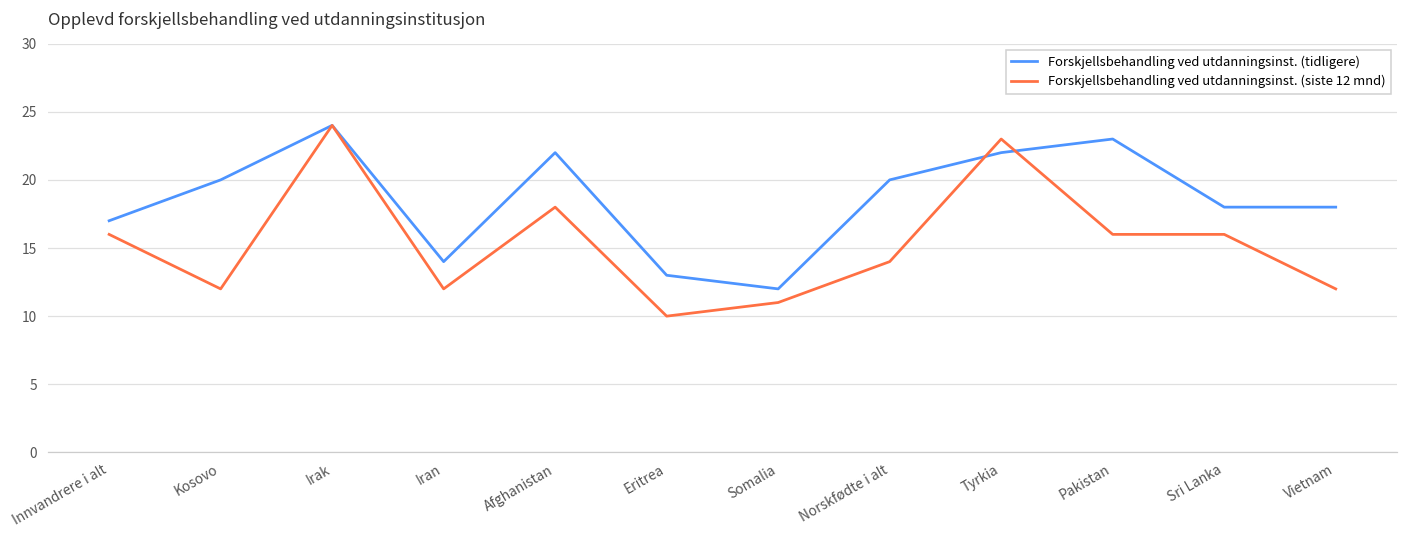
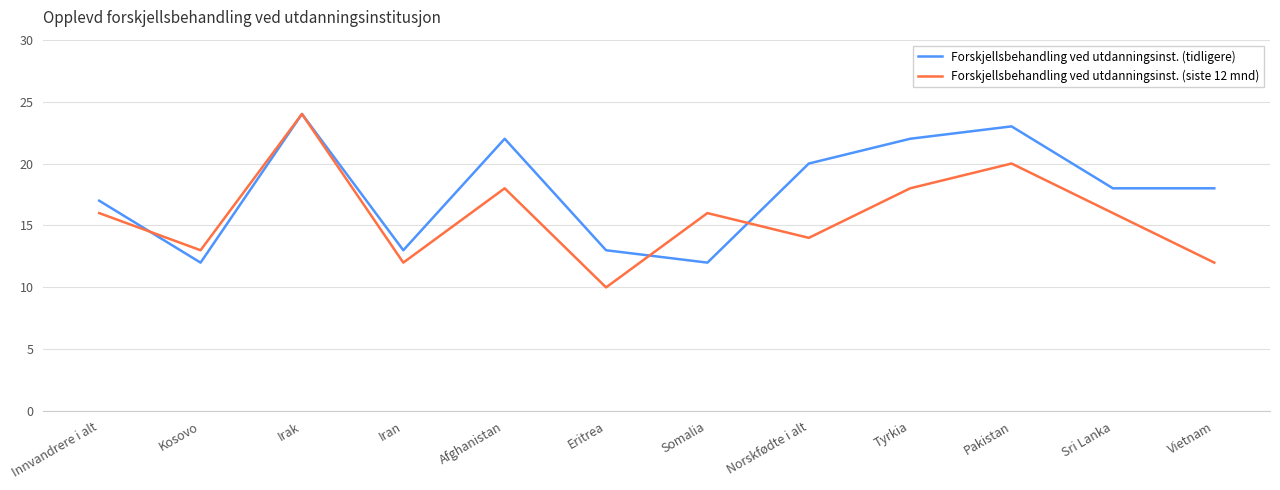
  {
    "Forskjellsbehandling ved utdanningsinst. (tidligere)": {
      "Innvandrere i alt": 17,
-     "Kosovo": 20,
-     "Iran": 14,
+     "Kosovo": 12,
+     "Iran": 13,
      "Afghanistan": 22,
      "Eritrea": 13,
      "Somalia": 12,
      "Norskfødte i alt": 20,
      "Tyrkia": 22,
      "Pakistan": 23,
      "Sri Lanka": 18,
      "Vietnam": 18
    },
    "Forskjellsbehandling ved utdanningsinst. (siste 12 mnd)": {
      "Innvandrere i alt": 16,
-     "Kosovo": 12,
+     "Kosovo": 13,
      "Iran": 12,
      "Afghanistan": 18,
      "Eritrea": 10,
-     "Somalia": 11,
+     "Somalia": 16,
      "Norskfødte i alt": 14,
-     "Tyrkia": 23,
-     "Pakistan": 16,
+     "Tyrkia": 18,
+     "Pakistan": 20,
      "Sri Lanka": 16,
      "Vietnam": 12
    }
  }
